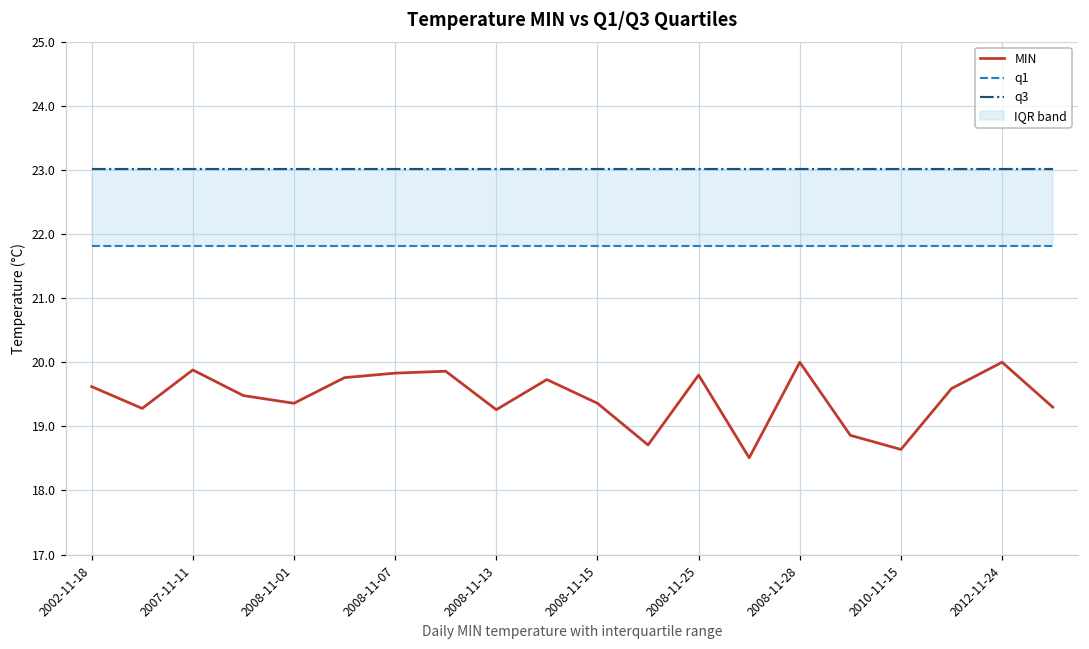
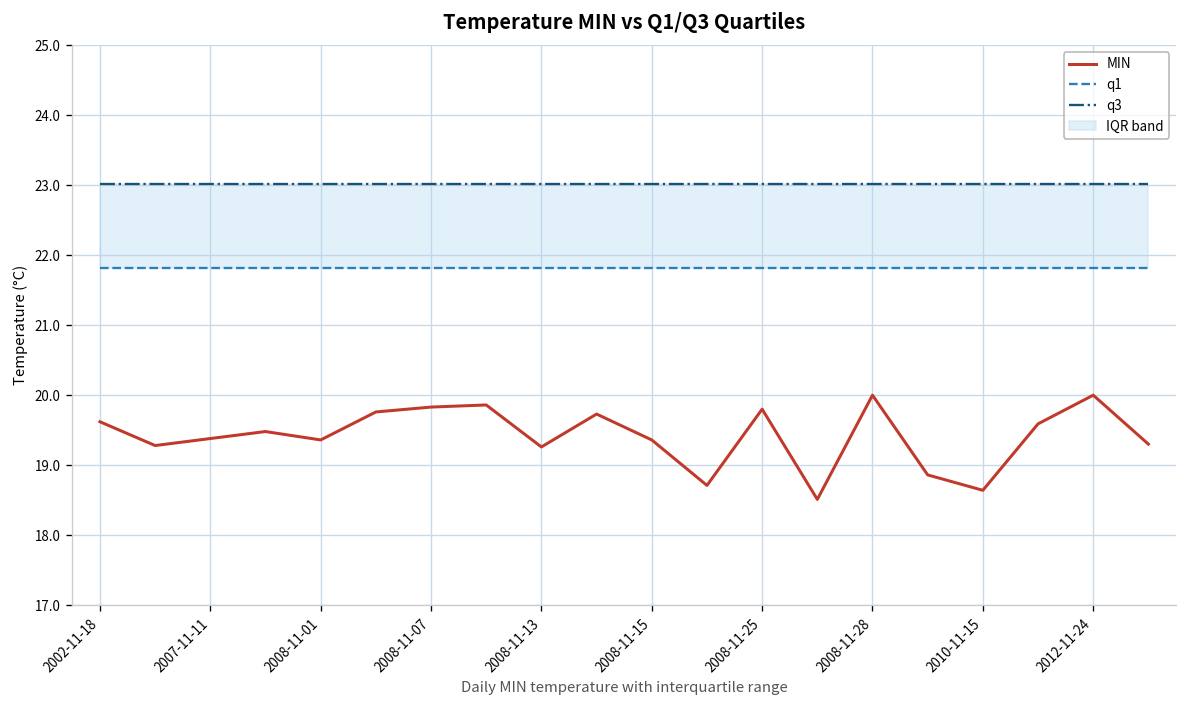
  {
    "MIN": {
      "2002-11-18": 19.6,
-     "2007-11-11": 19.9,
+     "2007-11-11": 19.4,
      "2008-11-01": 19.4,
      "2008-11-07": 19.8,
      "2008-11-13": 19.3,
      "2008-11-15": 19.4,
      "2008-11-25": 19.8,
      "2008-11-28": 20.0,
      "2010-11-15": 18.6,
      "2012-11-24": 20.0
    },
    "q1": {
      "2002-11-18": 21.8,
      "2007-11-11": 21.8,
      "2008-11-01": 21.8,
      "2008-11-07": 21.8,
      "2008-11-13": 21.8,
      "2008-11-15": 21.8,
      "2008-11-25": 21.8,
      "2008-11-28": 21.8,
      "2010-11-15": 21.8,
      "2012-11-24": 21.8
    },
    "IQR band": {
      "2002-11-18": 23.0,
      "2007-11-11": 23.0,
      "2008-11-01": 23.0,
      "2008-11-07": 23.0,
      "2008-11-13": 23.0,
      "2008-11-15": 23.0,
      "2008-11-25": 23.0,
      "2008-11-28": 23.0,
      "2010-11-15": 23.0,
      "2012-11-24": 23.0
    }
  }
